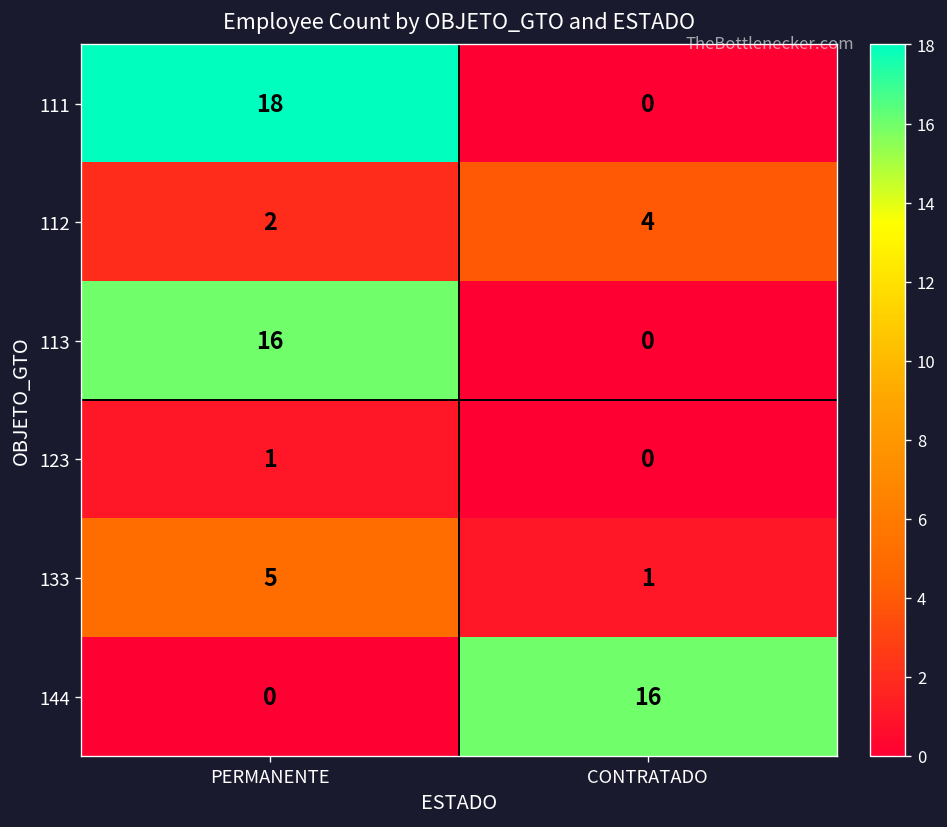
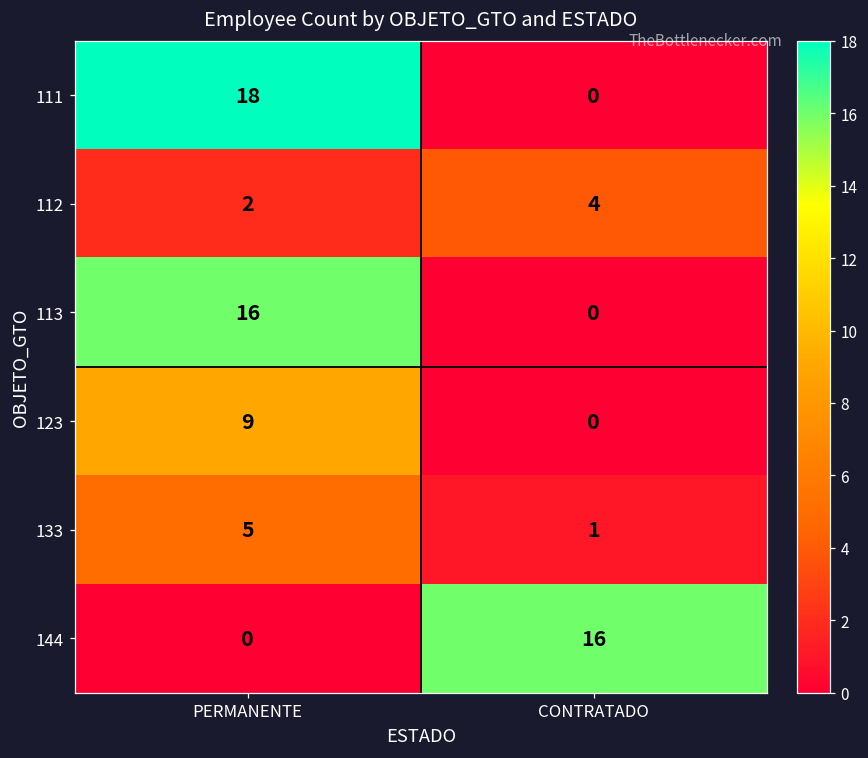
  {
    "111": {
      "PERMANENTE": 18,
      "CONTRATADO": 0
    },
    "112": {
      "PERMANENTE": 2,
      "CONTRATADO": 4
    },
    "113": {
      "PERMANENTE": 16,
      "CONTRATADO": 0
    },
    "123": {
-     "PERMANENTE": 1,
+     "PERMANENTE": 9,
      "CONTRATADO": 0
    },
    "133": {
      "PERMANENTE": 5,
      "CONTRATADO": 1
    },
    "144": {
      "PERMANENTE": 0,
      "CONTRATADO": 16
    }
  }
